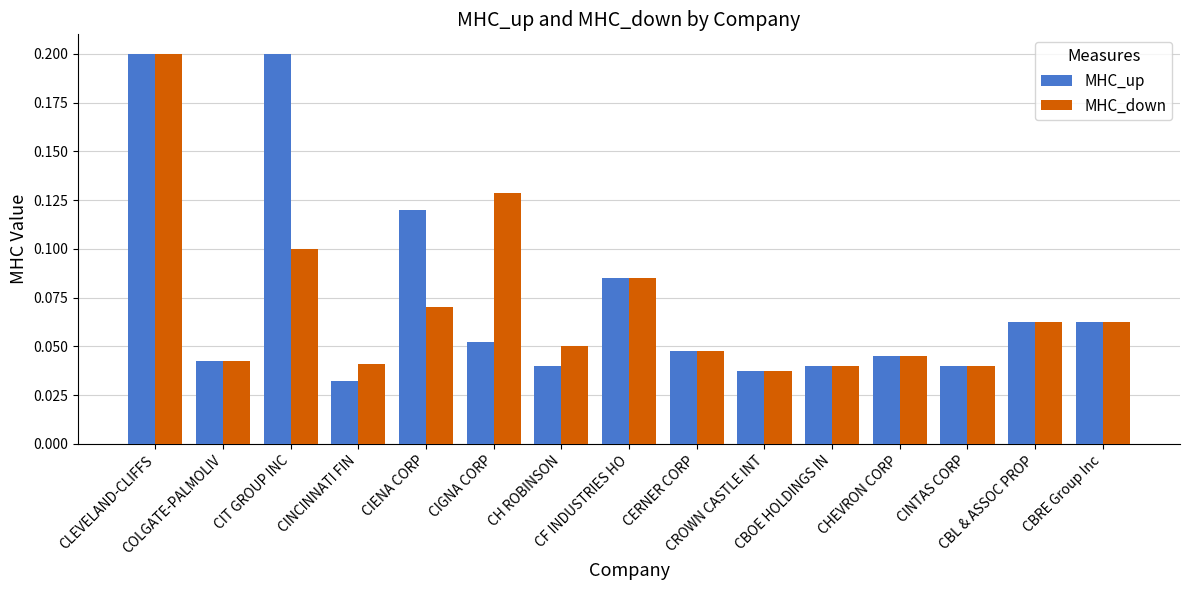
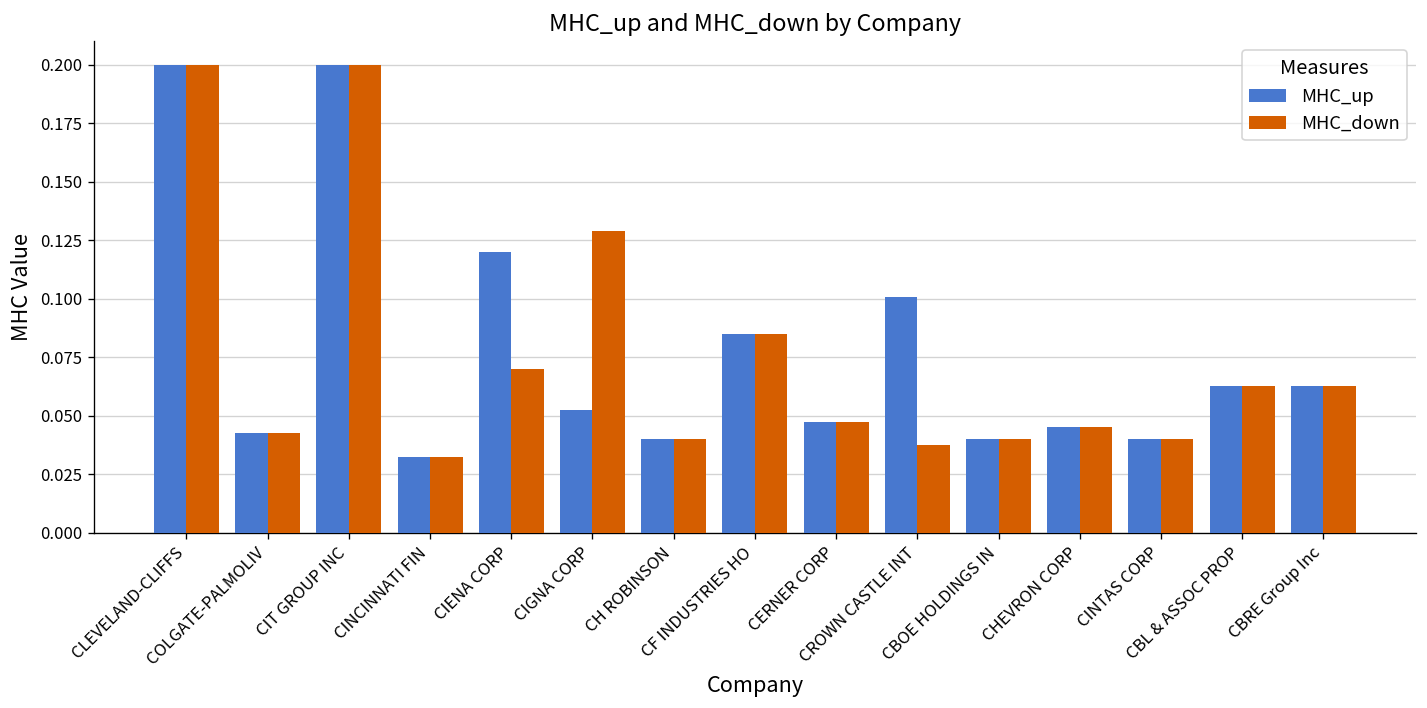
  {
    "MHC_up": {
      "CLEVELAND-CLIFFS": 0.200,
      "COLGATE-PALMOLIV": 0.043,
      "CIT GROUP INC": 0.200,
      "CINCINNATI FIN": 0.033,
      "CIENA CORP": 0.120,
      "CIGNA CORP": 0.053,
      "CH ROBINSON": 0.040,
      "CF INDUSTRIES HO": 0.085,
      "CERNER CORP": 0.048,
-     "CROWN CASTLE INT": 0.038,
+     "CROWN CASTLE INT": 0.101,
      "CBOE HOLDINGS IN": 0.040,
      "CHEVRON CORP": 0.045,
      "CINTAS CORP": 0.040,
      "CBL & ASSOC PROP": 0.063,
      "CBRE Group Inc": 0.063
    },
    "MHC_down": {
      "CLEVELAND-CLIFFS": 0.200,
      "COLGATE-PALMOLIV": 0.043,
-     "CIT GROUP INC": 0.1,
-     "CINCINNATI FIN": 0.041,
+     "CIT GROUP INC": 0.2,
+     "CINCINNATI FIN": 0.033,
      "CIENA CORP": 0.070,
      "CIGNA CORP": 0.129,
-     "CH ROBINSON": 0.05,
+     "CH ROBINSON": 0.04,
      "CF INDUSTRIES HO": 0.085,
      "CERNER CORP": 0.048,
      "CROWN CASTLE INT": 0.038,
      "CBOE HOLDINGS IN": 0.040,
      "CHEVRON CORP": 0.045,
      "CINTAS CORP": 0.040,
      "CBL & ASSOC PROP": 0.063,
      "CBRE Group Inc": 0.063
    }
  }
